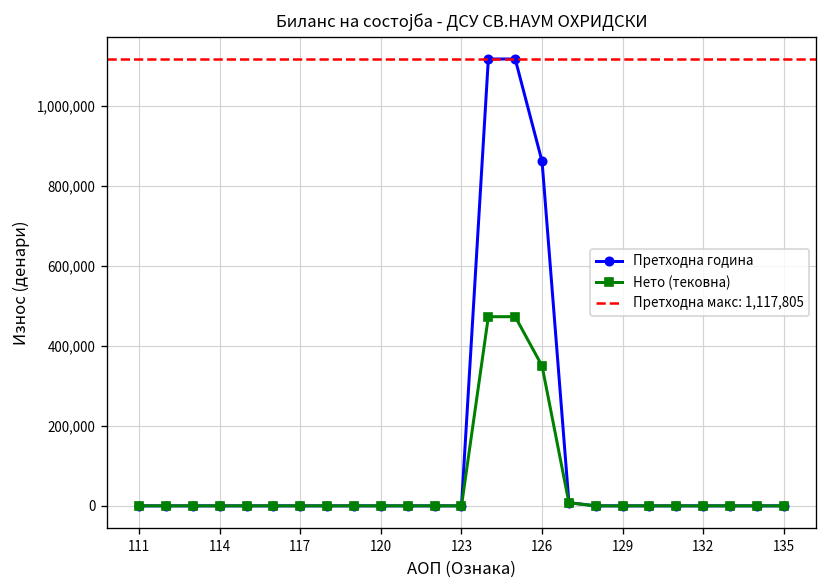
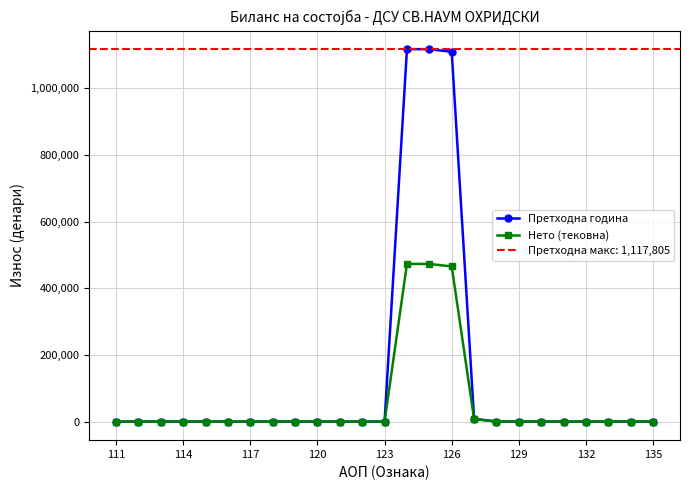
  {
    "Претходна година": {
-     "126": "860,000"
+     "126": "1,110,000"
    },
    "Нето (тековна)": {
-     "126": "350,000"
+     "126": "470,000"
    }
  }
